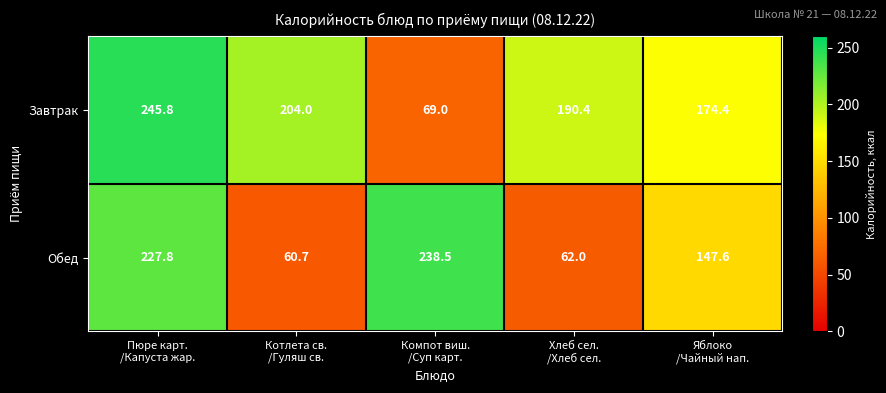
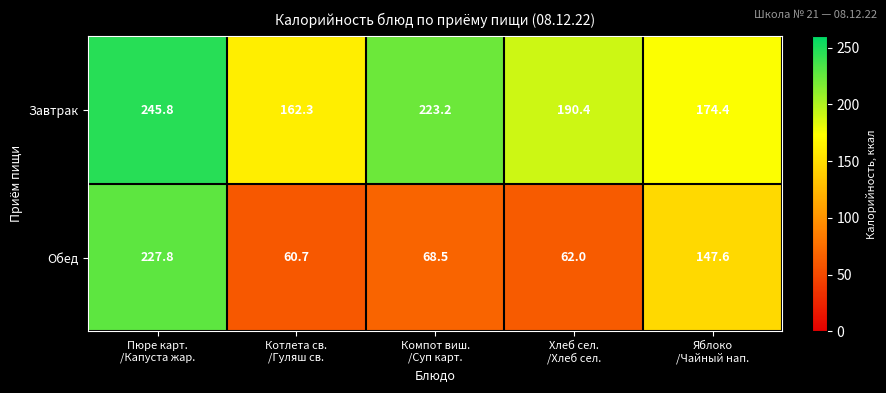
  {
    "Завтрак": {
      "Пюре карт. /Капуста жар.": 245.8,
-     "Котлета св. /Гуляш св.": 204.0,
-     "Компот виш. /Суп карт.": 69.0,
+     "Котлета св. /Гуляш св.": 162.3,
+     "Компот виш. /Суп карт.": 223.2,
      "Хлеб сел. /Хлеб сел.": 190.4,
      "Яблоко /Чайный нап.": 174.4
    },
    "Обед": {
      "Пюре карт. /Капуста жар.": 227.8,
      "Котлета св. /Гуляш св.": 60.7,
-     "Компот виш. /Суп карт.": 238.5,
+     "Компот виш. /Суп карт.": 68.5,
      "Хлеб сел. /Хлеб сел.": 62.0,
      "Яблоко /Чайный нап.": 147.6
    }
  }
